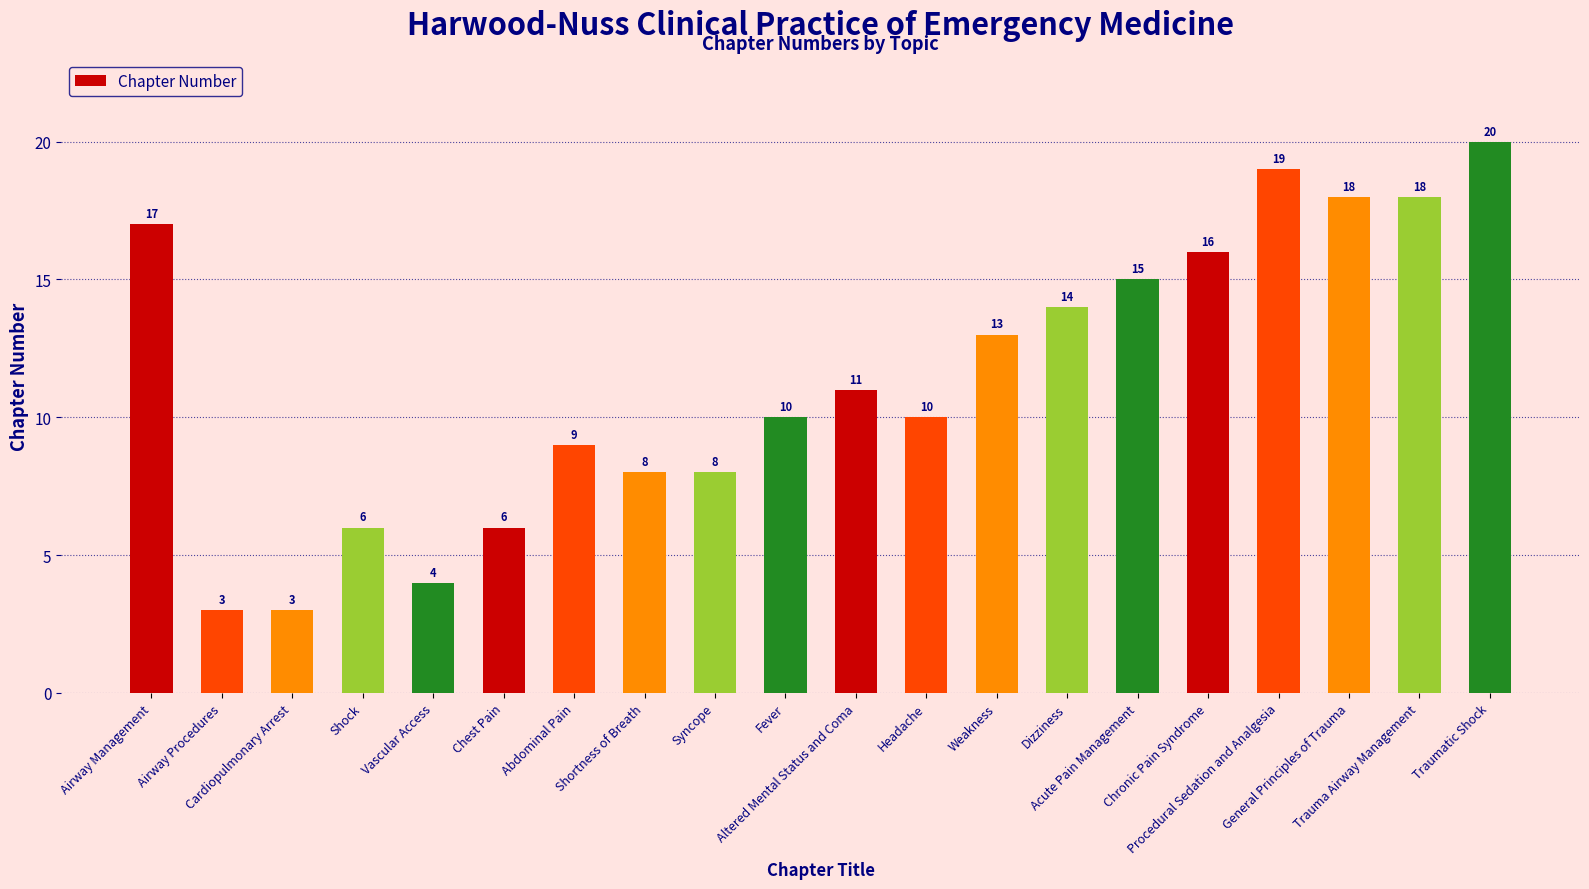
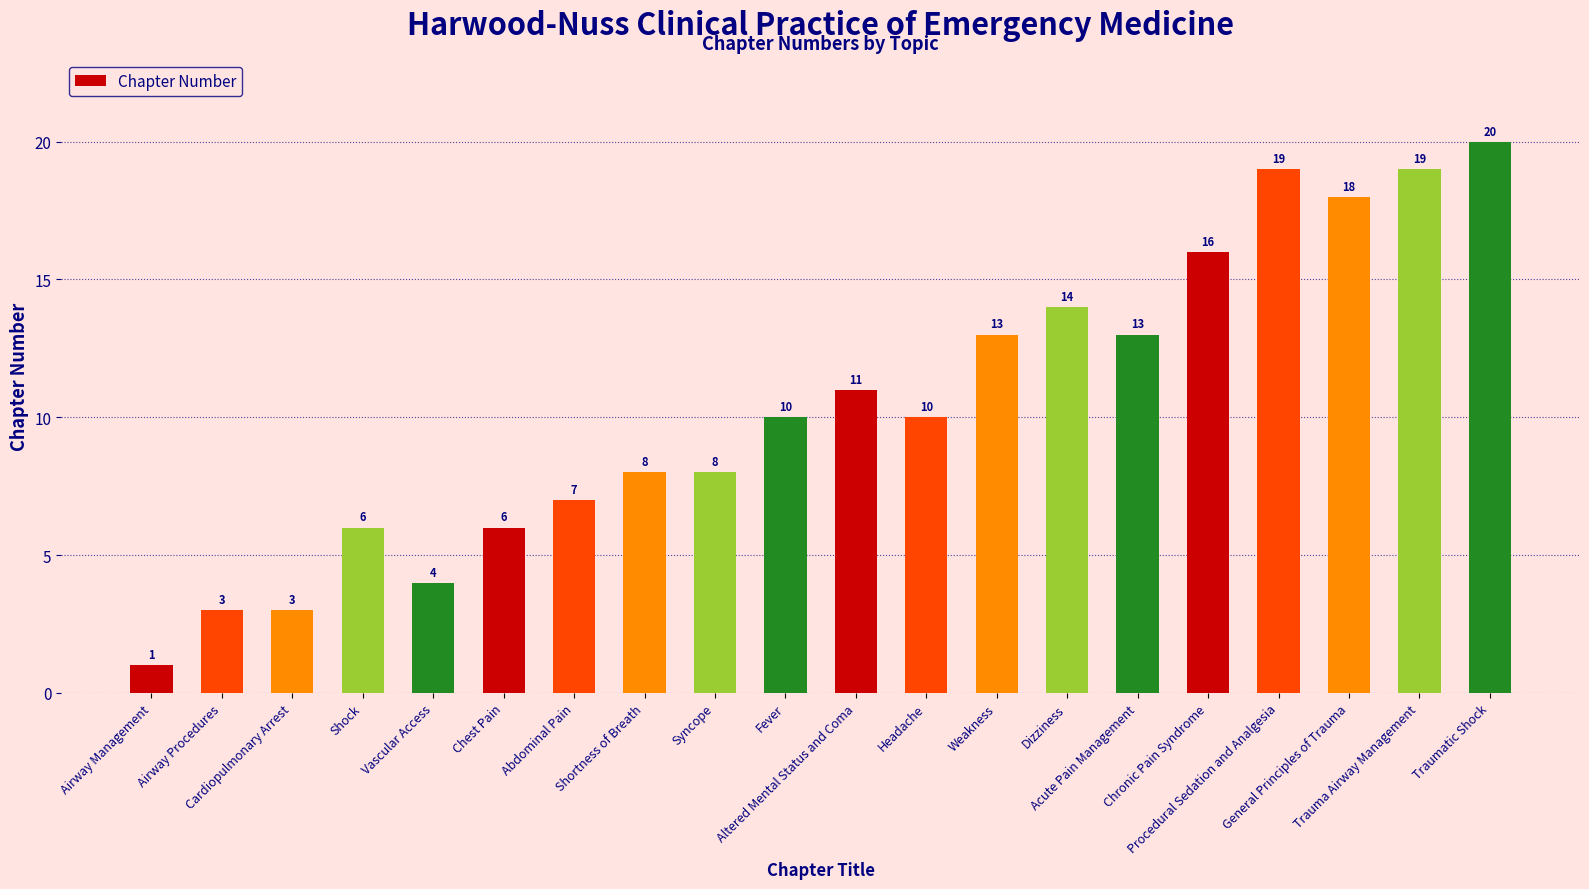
  {
-   "Airway Management": 17,
+   "Airway Management": 1,
    "Airway Procedures": 3,
    "Cardiopulmonary Arrest": 3,
    "Shock": 6,
    "Vascular Access": 4,
    "Chest Pain": 6,
-   "Abdominal Pain": 9,
+   "Abdominal Pain": 7,
    "Shortness of Breath": 8,
    "Syncope": 8,
    "Fever": 10,
    "Altered Mental Status and Coma": 11,
    "Headache": 10,
    "Weakness": 13,
    "Dizziness": 14,
-   "Acute Pain Management": 15,
+   "Acute Pain Management": 13,
    "Chronic Pain Syndrome": 16,
    "Procedural Sedation and Analgesia": 19,
    "General Principles of Trauma": 18,
-   "Trauma Airway Management": 18,
+   "Trauma Airway Management": 19,
    "Traumatic Shock": 20
  }
